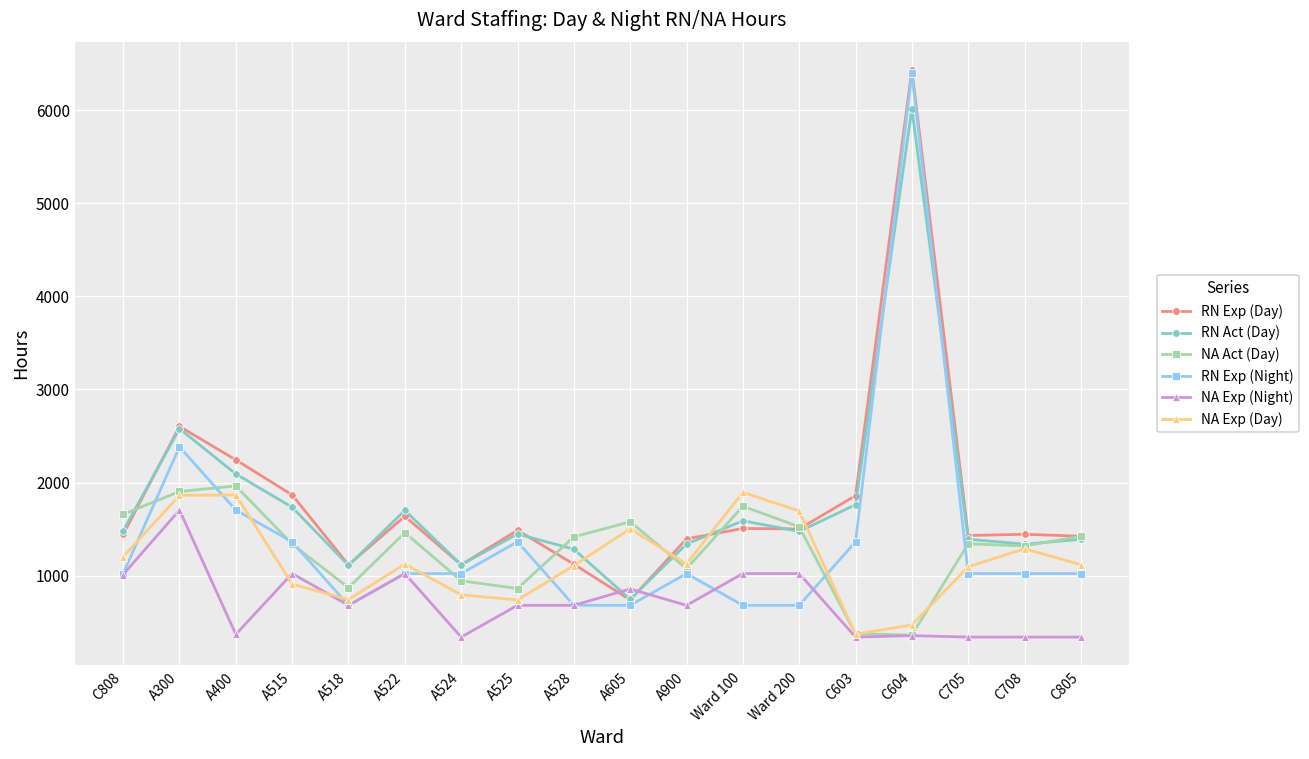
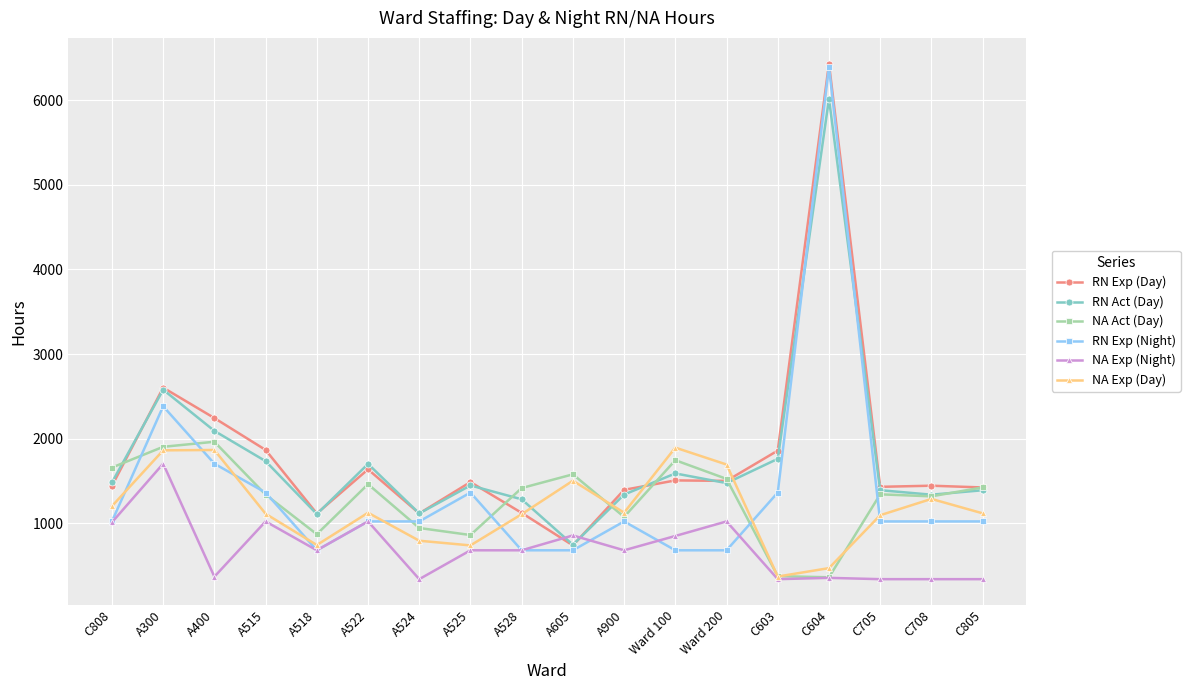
  {
    "RN Exp (Day)": {
      "C808": 1400,
      "A400": 2200,
      "A515": 1900,
      "A522": 1600,
      "A525": 1500,
      "A900": 1400,
      "Ward 100": 1500,
      "C603": 1900,
      "C604": 6400,
      "C705": 1400,
      "C708": 1400
    },
    "NA Exp (Night)": {
      "A300": 1700,
      "A400": 400,
      "A515": 1000,
      "A524": 300,
      "A525": 700,
      "A605": 900,
      "A900": 700,
-     "Ward 100": 1000,
+     "Ward 100": 900,
      "Ward 200": 1000,
      "C603": 300,
      "C705": 300,
      "C708": 300,
      "C805": 300
    },
    "NA Exp (Day)": {
      "C808": 1200,
      "A300": 1900,
      "A400": 1900,
-     "A515": 900,
+     "A515": 1100,
      "A518": 700,
      "A522": 1100,
      "A524": 800,
      "A525": 700,
      "A605": 1500,
      "A900": 1100,
      "Ward 100": 1900,
      "Ward 200": 1700,
      "C604": 500,
      "C705": 1100,
      "C805": 1100
    }
  }
